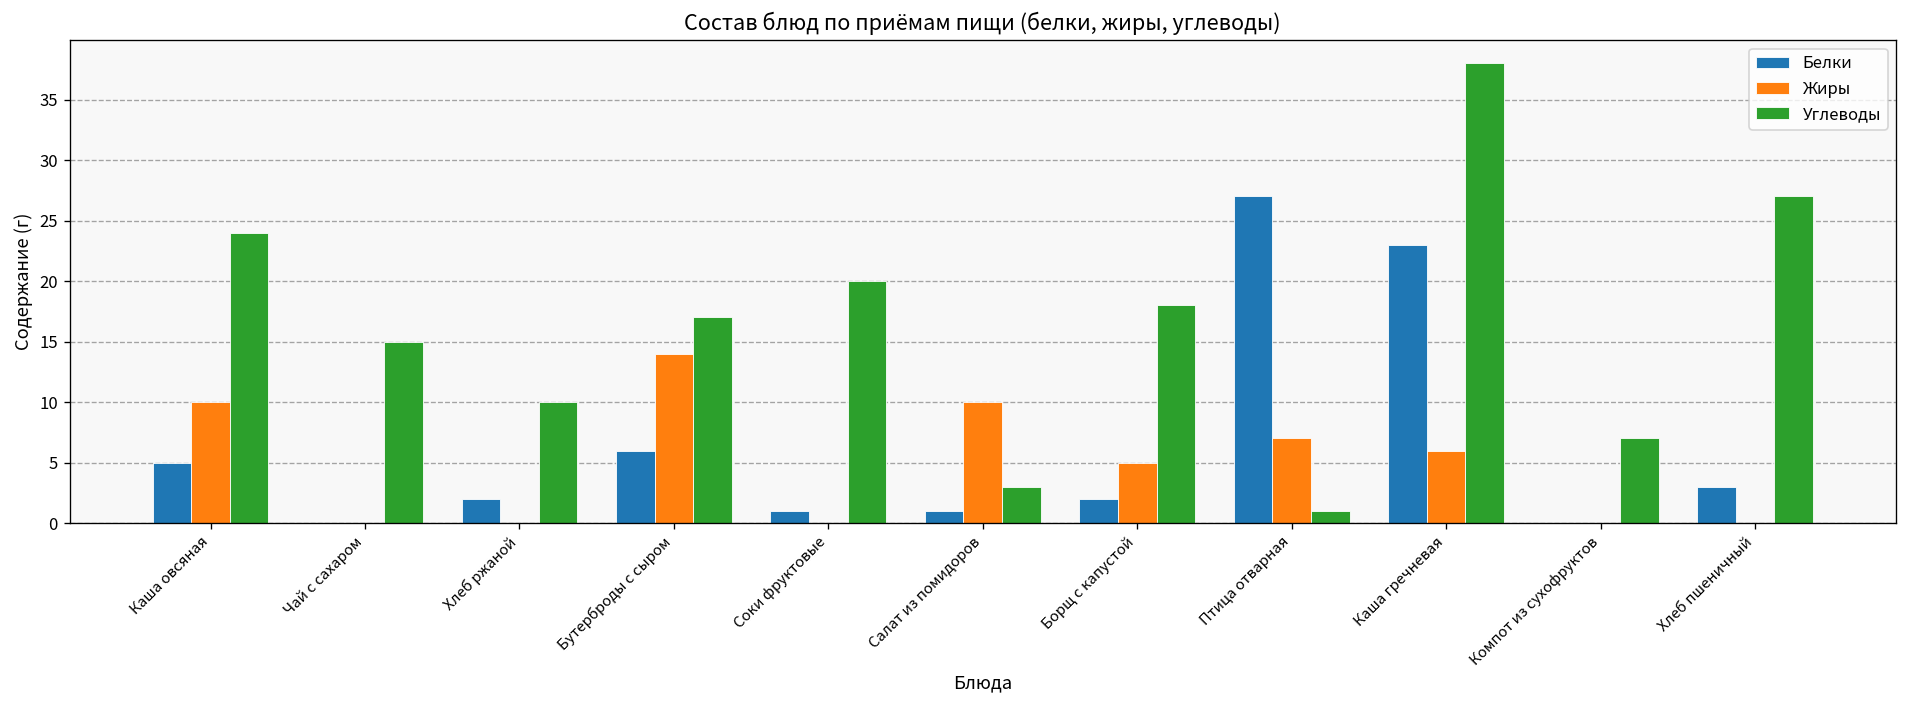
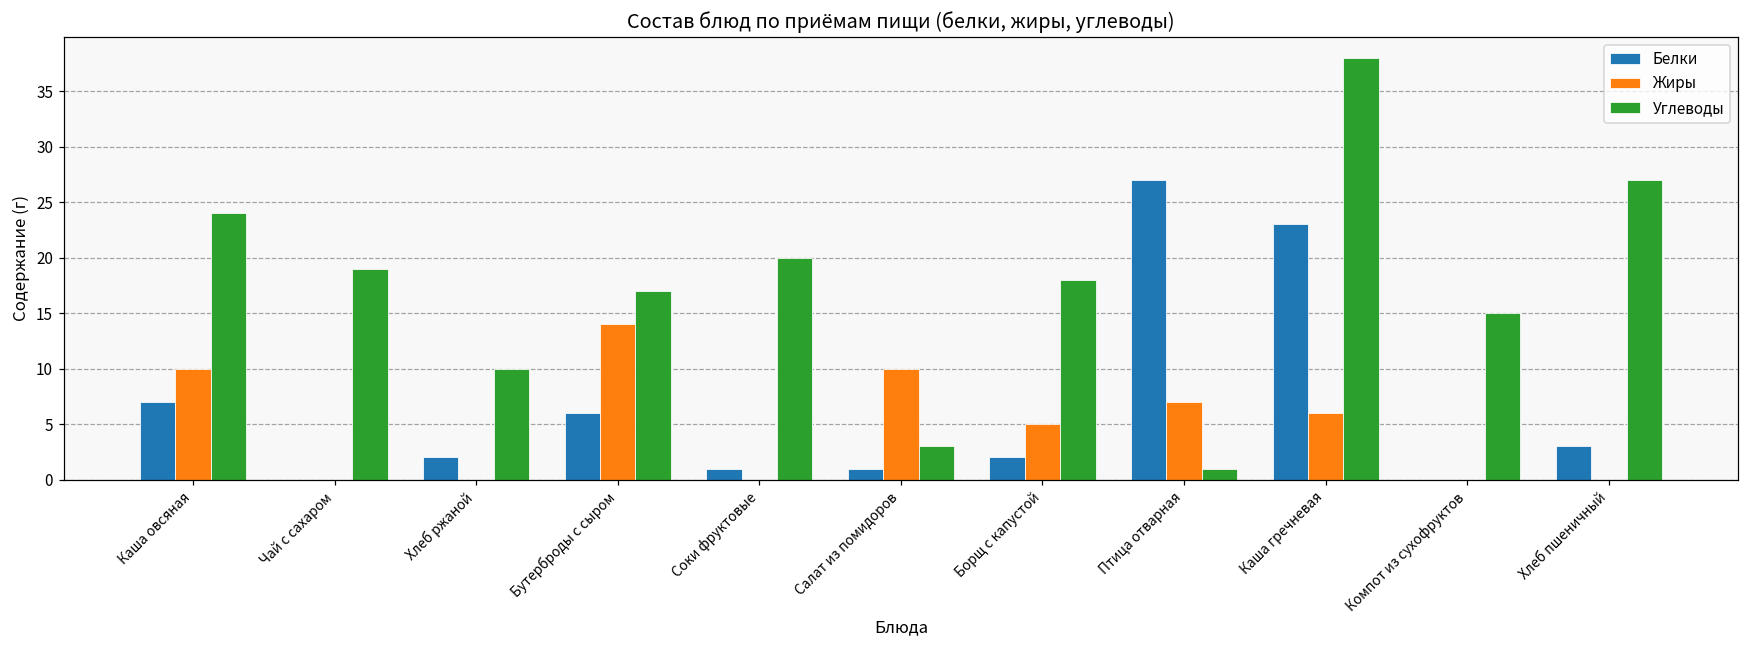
  {
    "Белки": {
-     "Каша овсяная": 5,
+     "Каша овсяная": 7,
      "Чай с сахаром": 0,
      "Хлеб ржаной": 2,
      "Бутерброды с сыром": 6,
      "Соки фруктовые": 1,
      "Салат из помидоров": 1,
      "Борщ с капустой": 2,
      "Птица отварная": 27,
      "Каша гречневая": 23,
      "Компот из сухофруктов": 0,
      "Хлеб пшеничный": 3
    },
    "Жиры": {
      "Каша овсяная": 10,
      "Чай с сахаром": 0,
      "Хлеб ржаной": 0,
      "Бутерброды с сыром": 14,
      "Соки фруктовые": 0,
      "Салат из помидоров": 10,
      "Борщ с капустой": 5,
      "Птица отварная": 7,
      "Каша гречневая": 6,
      "Компот из сухофруктов": 0,
      "Хлеб пшеничный": 0
    },
    "Углеводы": {
      "Каша овсяная": 24,
-     "Чай с сахаром": 15,
+     "Чай с сахаром": 19,
      "Хлеб ржаной": 10,
      "Бутерброды с сыром": 17,
      "Соки фруктовые": 20,
      "Салат из помидоров": 3,
      "Борщ с капустой": 18,
      "Птица отварная": 1,
      "Каша гречневая": 38,
-     "Компот из сухофруктов": 7,
+     "Компот из сухофруктов": 15,
      "Хлеб пшеничный": 27
    }
  }
